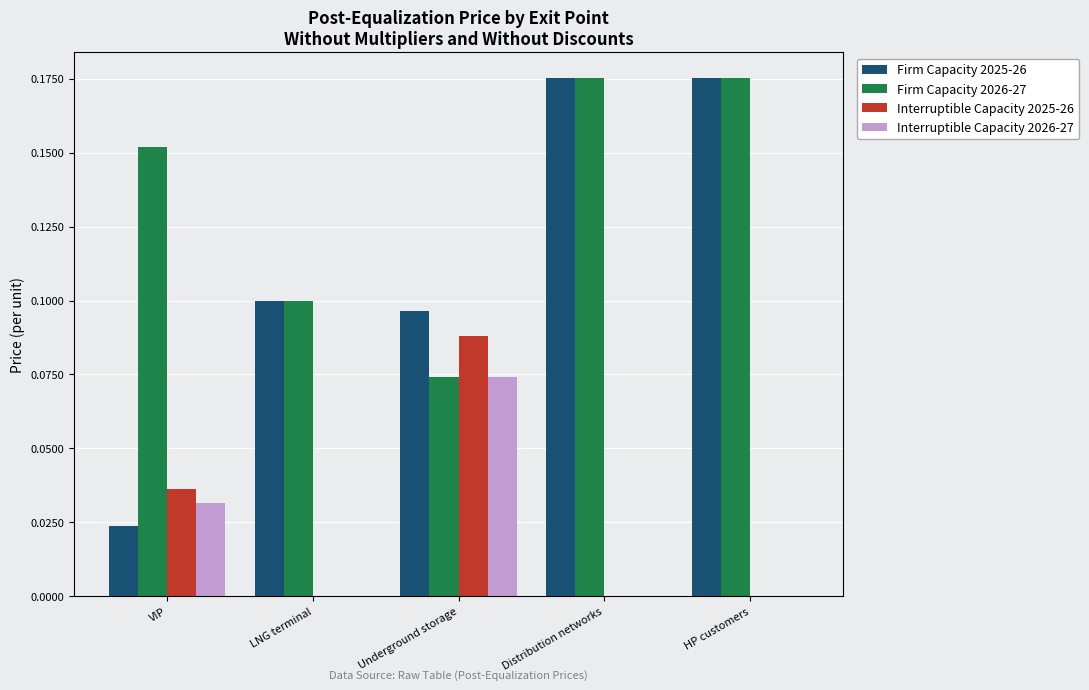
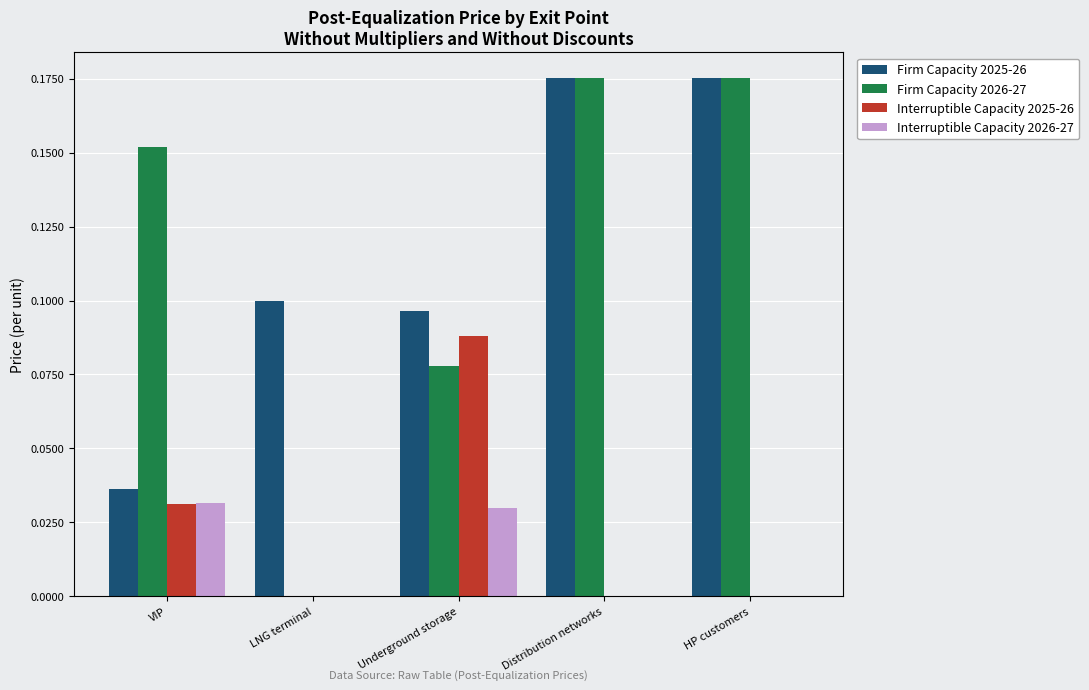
  {
    "Firm Capacity 2025-26": {
-     "VIP": 0.024,
+     "VIP": 0.036,
      "LNG terminal": 0.100,
      "Underground storage": 0.097,
      "Distribution networks": 0.175,
      "HP customers": 0.175
    },
    "Firm Capacity 2026-27": {
      "VIP": 0.152,
-     "LNG terminal": 0.1,
-     "Underground storage": 0.074,
+     "LNG terminal": 0.0,
+     "Underground storage": 0.078,
      "Distribution networks": 0.175,
      "HP customers": 0.175
    },
    "Interruptible Capacity 2025-26": {
-     "VIP": 0.036,
+     "VIP": 0.031,
      "LNG terminal": 0.000,
      "Underground storage": 0.088,
      "Distribution networks": 0.000,
      "HP customers": 0.000
    },
    "Interruptible Capacity 2026-27": {
      "VIP": 0.031,
      "LNG terminal": 0.000,
-     "Underground storage": 0.074,
+     "Underground storage": 0.030,
      "Distribution networks": 0.000,
      "HP customers": 0.000
    }
  }
